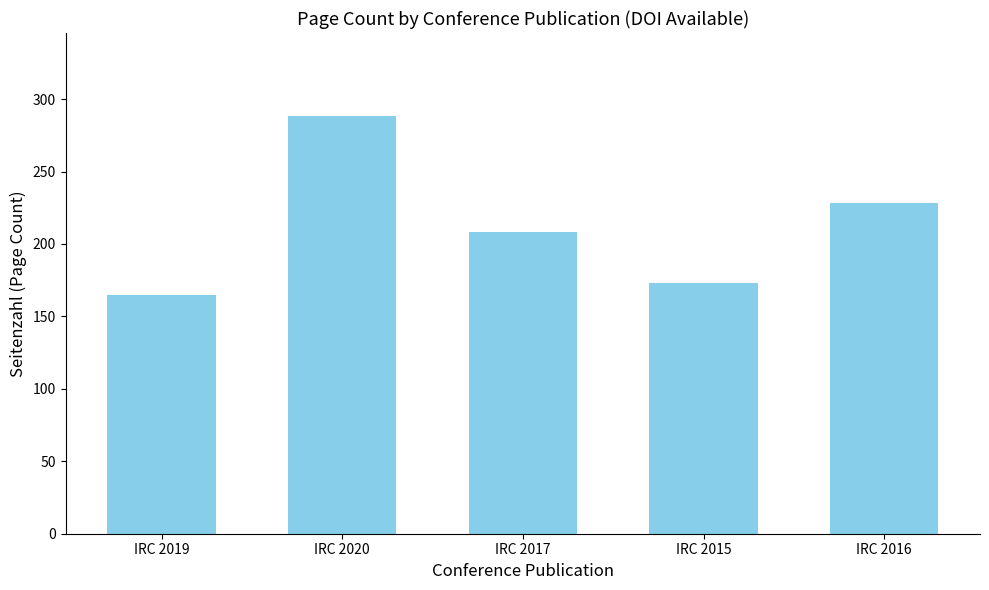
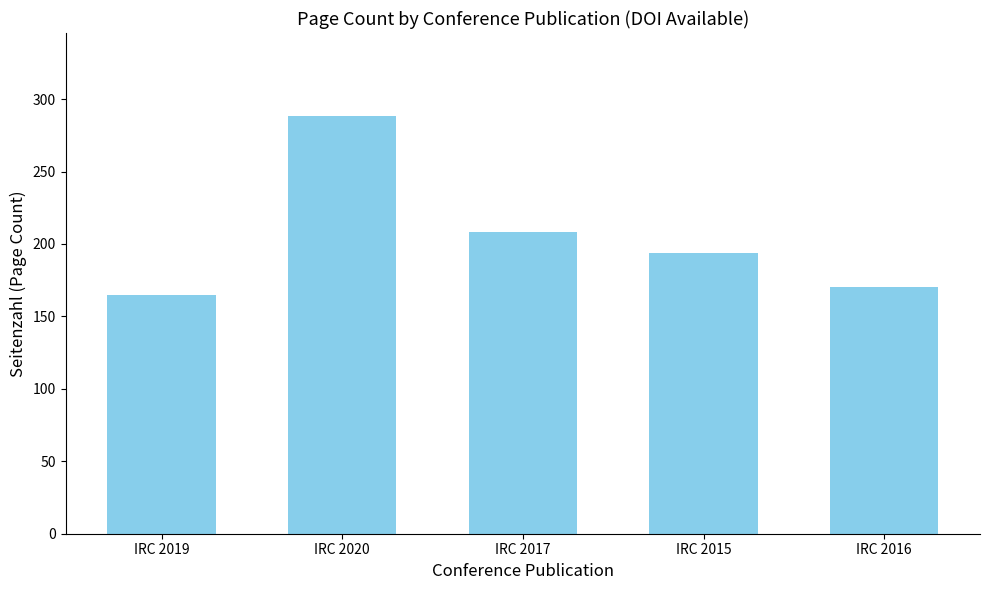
  {
    "IRC 2019": 165,
    "IRC 2020": 288,
    "IRC 2017": 208,
-   "IRC 2015": 173,
-   "IRC 2016": 228
+   "IRC 2015": 194,
+   "IRC 2016": 170
  }
